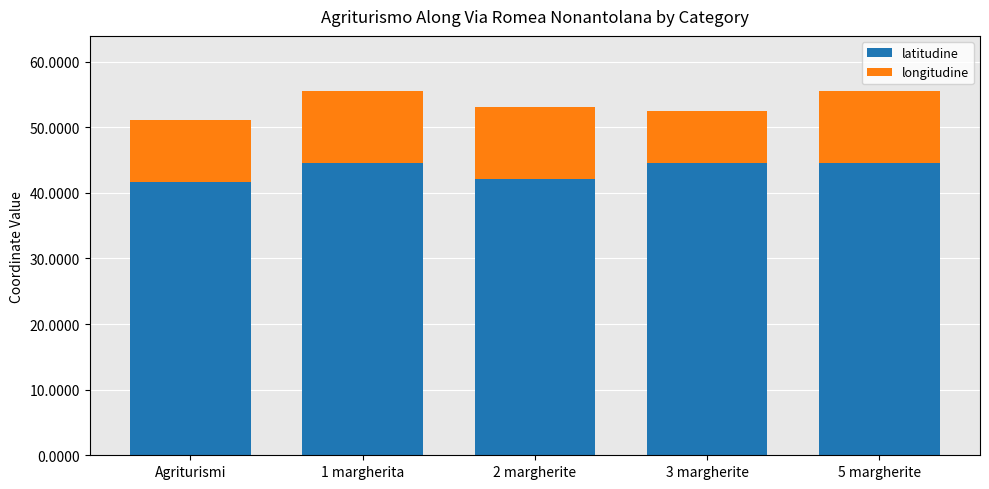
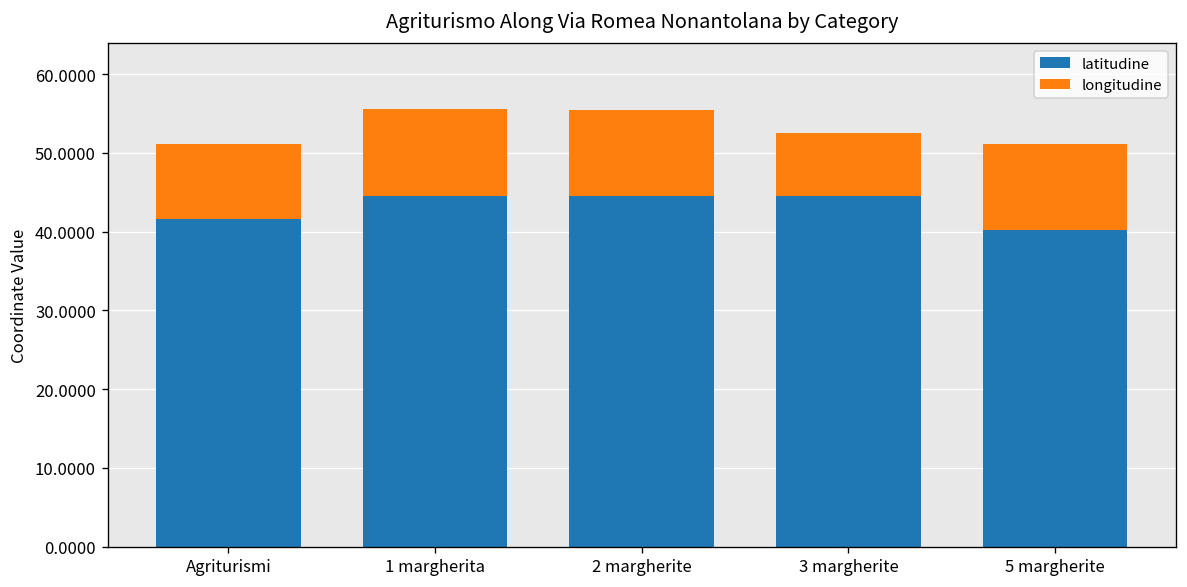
  {
    "latitudine": {
      "Agriturismi": 42,
      "1 margherita": 45,
-     "2 margherite": 42,
+     "2 margherite": 44,
      "3 margherite": 45,
-     "5 margherite": 45
+     "5 margherite": 40
    },
    "longitudine": {
      "Agriturismi": 10,
      "1 margherita": 11,
      "2 margherite": 11,
      "3 margherite": 8,
      "5 margherite": 11
    }
  }
